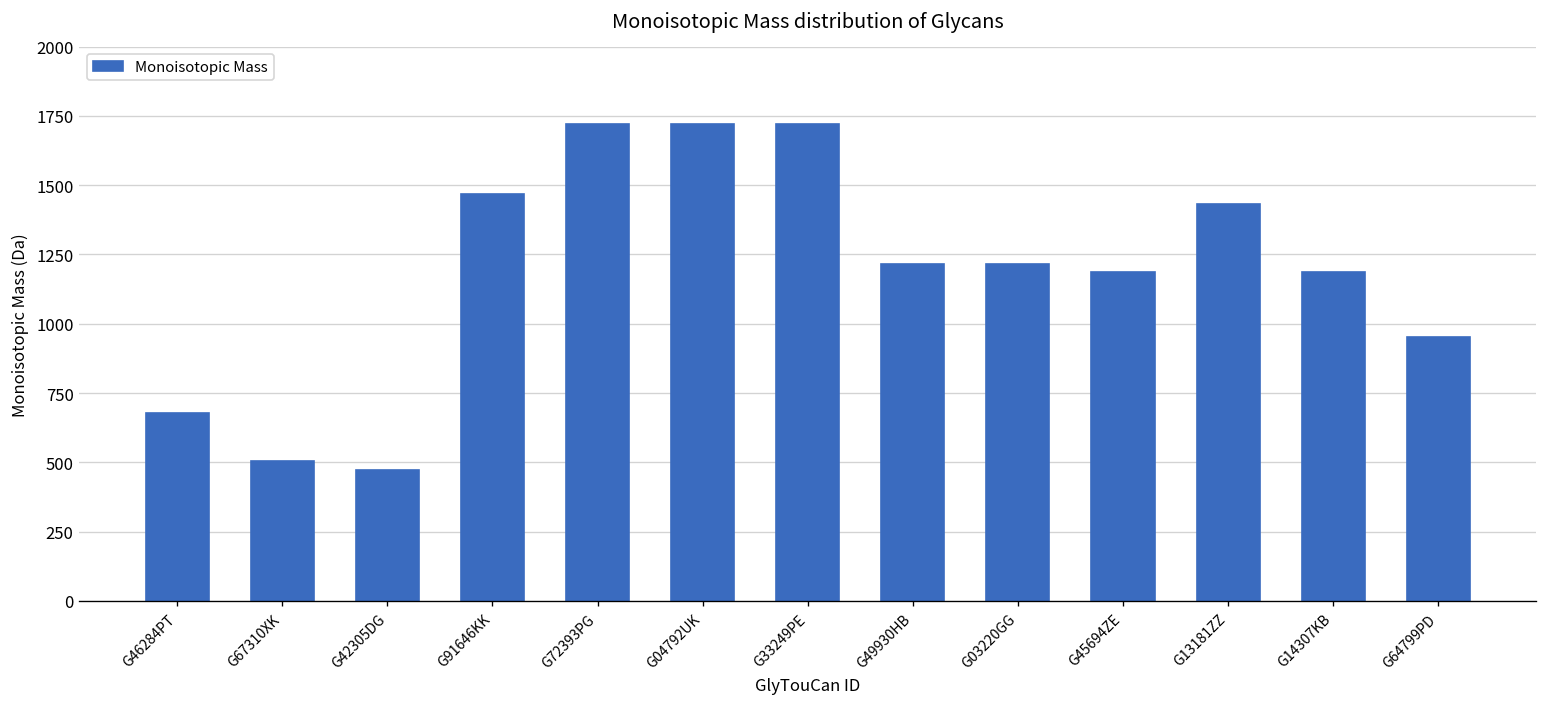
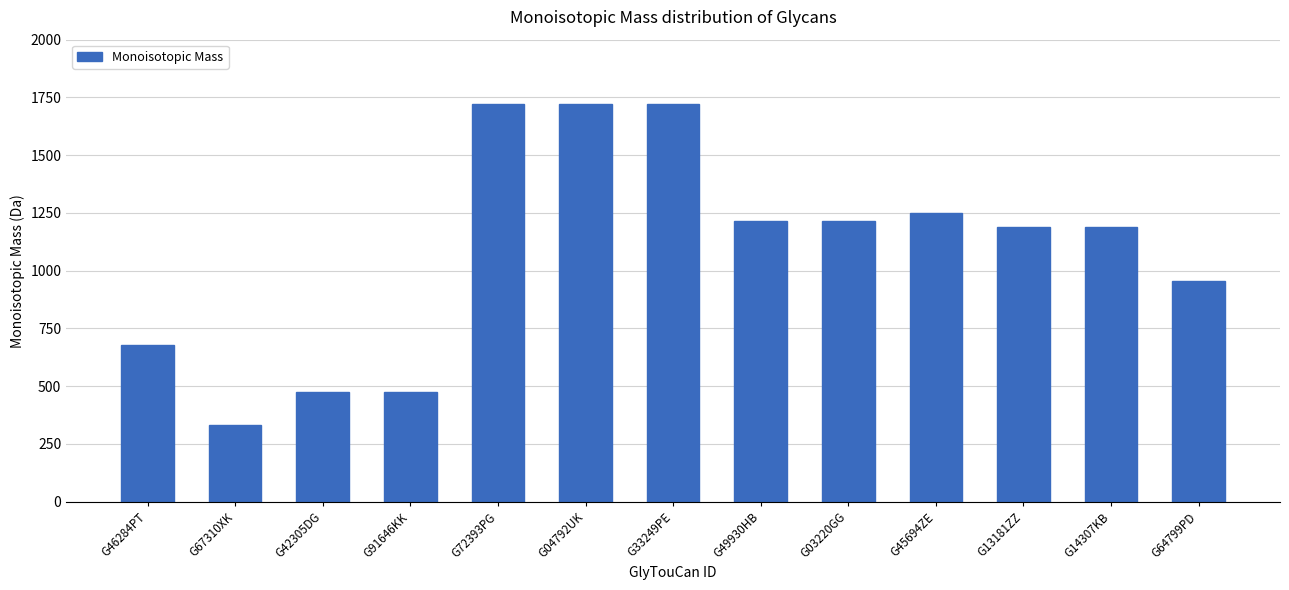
  {
    "G46284PT": 680,
-   "G67310XK": 500,
+   "G67310XK": 330,
    "G42305DG": 470,
-   "G91646KK": 1470,
+   "G91646KK": 470,
    "G72393PG": 1720,
    "G04792UK": 1720,
    "G33249PE": 1720,
    "G49930HB": 1210,
    "G03220GG": 1210,
-   "G45694ZE": 1190,
-   "G13181ZZ": 1430,
+   "G45694ZE": 1250,
+   "G13181ZZ": 1190,
    "G14307KB": 1190,
    "G64799PD": 950
  }
